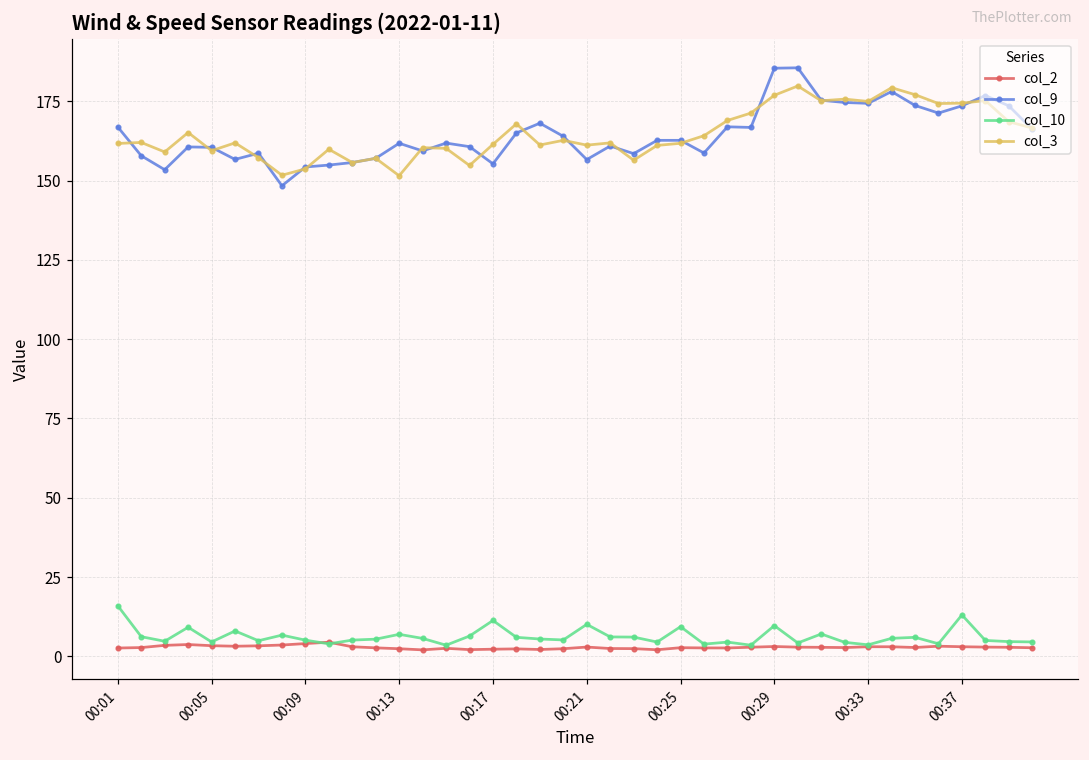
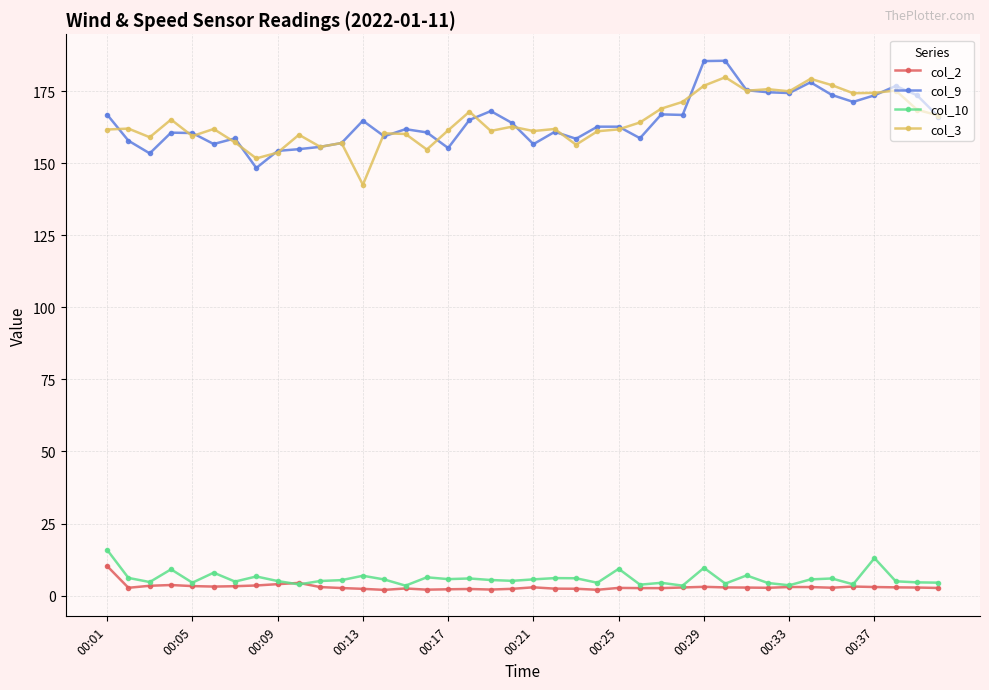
  {
    "col_2": {
-     "00:01": 3,
+     "00:01": 10,
      "00:05": 3,
      "00:09": 4,
      "00:13": 2,
      "00:17": 2,
      "00:21": 3,
      "00:25": 3,
      "00:29": 3,
      "00:37": 3
    },
    "col_9": {
      "00:01": 167,
      "00:05": 160,
-     "00:13": 162,
+     "00:13": 165,
      "00:17": 155,
      "00:21": 157,
      "00:25": 163,
      "00:29": 185
    },
    "col_10": {
      "00:01": 16,
      "00:05": 4,
      "00:09": 5,
      "00:13": 7,
-     "00:17": 11,
-     "00:21": 10,
+     "00:17": 6,
+     "00:21": 6,
      "00:25": 9,
      "00:29": 10,
      "00:37": 13
    },
    "col_3": {
      "00:01": 162,
      "00:05": 159,
-     "00:13": 152,
+     "00:13": 143,
      "00:17": 161,
      "00:21": 161,
      "00:25": 162,
      "00:29": 177
    }
  }
